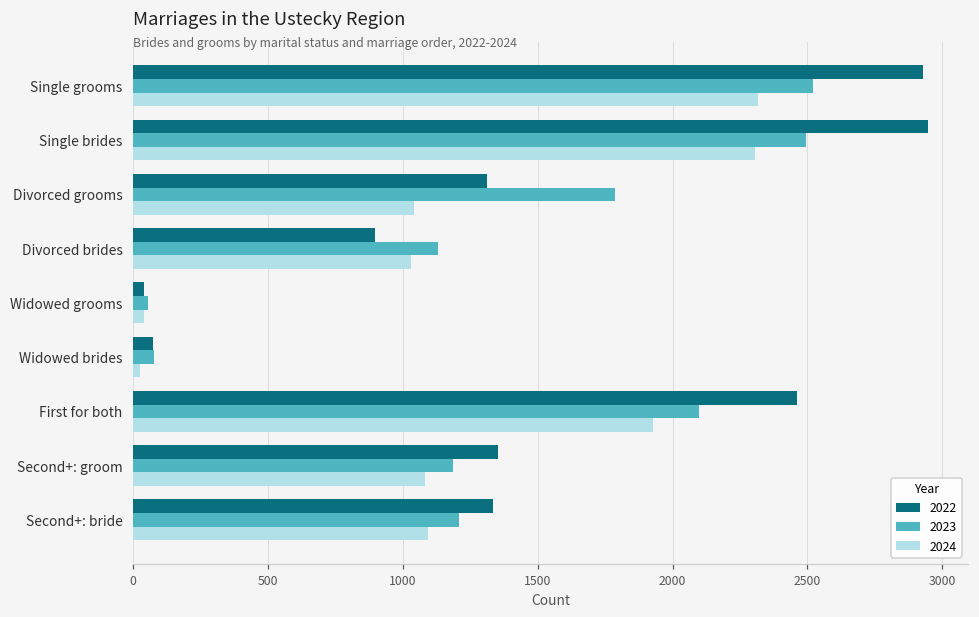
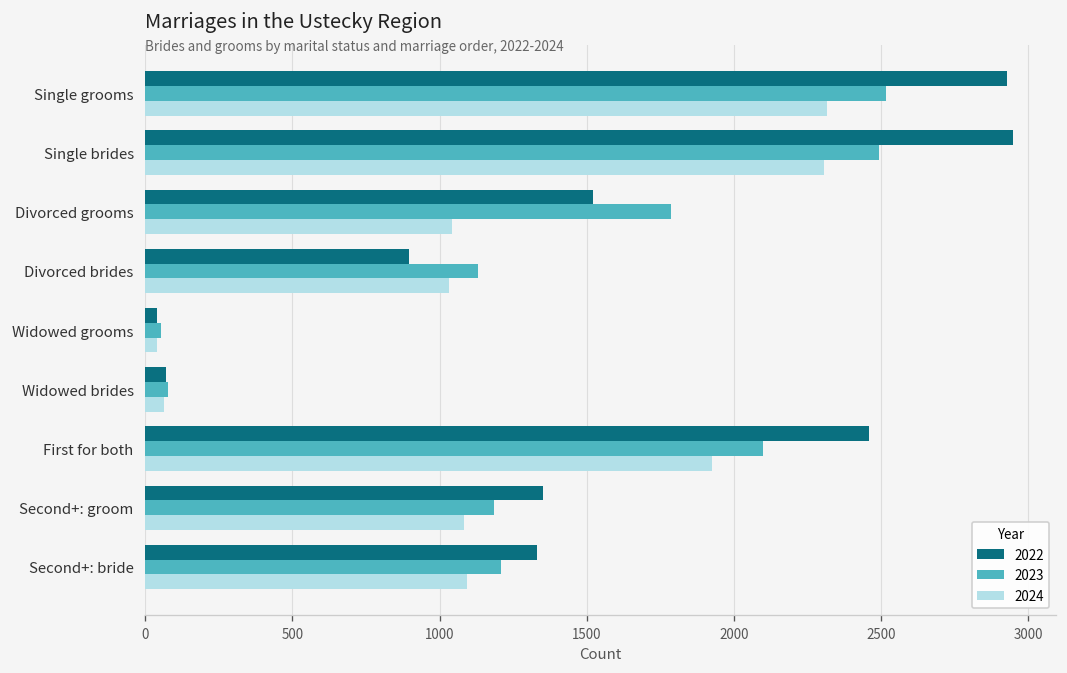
  {
    "2022": {
      "Single grooms": 2930,
      "Single brides": 2950,
-     "Divorced grooms": 1310,
+     "Divorced grooms": 1520,
      "Divorced brides": 900,
      "Widowed grooms": 40,
      "Widowed brides": 70,
      "First for both": 2460,
      "Second+: groom": 1350,
      "Second+: bride": 1330
    },
    "2023": {
      "Single grooms": 2520,
      "Single brides": 2500,
      "Divorced grooms": 1790,
      "Divorced brides": 1130,
      "Widowed grooms": 50,
      "Widowed brides": 80,
      "First for both": 2100,
      "Second+: groom": 1180,
      "Second+: bride": 1210
    },
    "2024": {
      "Single grooms": 2320,
      "Single brides": 2310,
      "Divorced grooms": 1040,
      "Divorced brides": 1030,
      "Widowed grooms": 40,
-     "Widowed brides": 30,
+     "Widowed brides": 60,
      "First for both": 1930,
      "Second+: groom": 1080,
      "Second+: bride": 1090
    }
  }
